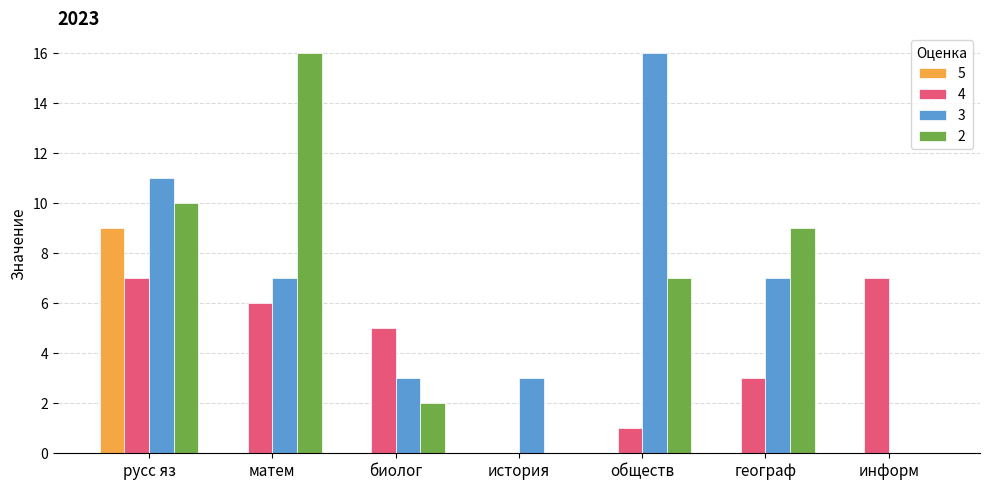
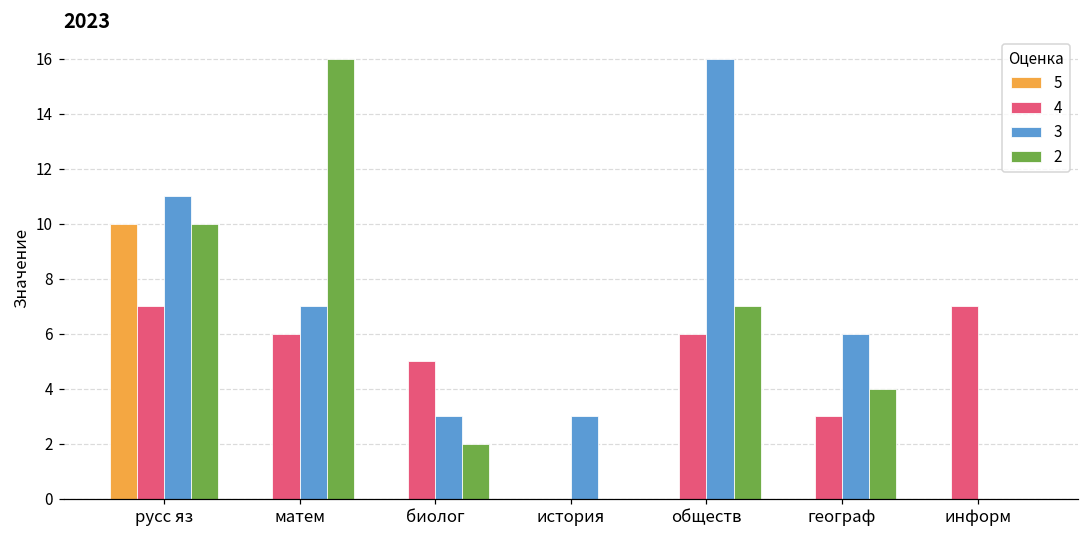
  {
    "5": {
-     "русс яз": 9,
+     "русс яз": 10,
      "матем": 0,
      "биолог": 0,
      "история": 0,
      "обществ": 0,
      "географ": 0,
      "информ": 0
    },
    "4": {
      "русс яз": 7,
      "матем": 6,
      "биолог": 5,
      "история": 0,
-     "обществ": 1,
+     "обществ": 6,
      "географ": 3,
      "информ": 7
    },
    "3": {
      "русс яз": 11,
      "матем": 7,
      "биолог": 3,
      "история": 3,
      "обществ": 16,
-     "географ": 7,
+     "географ": 6,
      "информ": 0
    },
    "2": {
      "русс яз": 10,
      "матем": 16,
      "биолог": 2,
      "история": 0,
      "обществ": 7,
-     "географ": 9,
+     "географ": 4,
      "информ": 0
    }
  }
